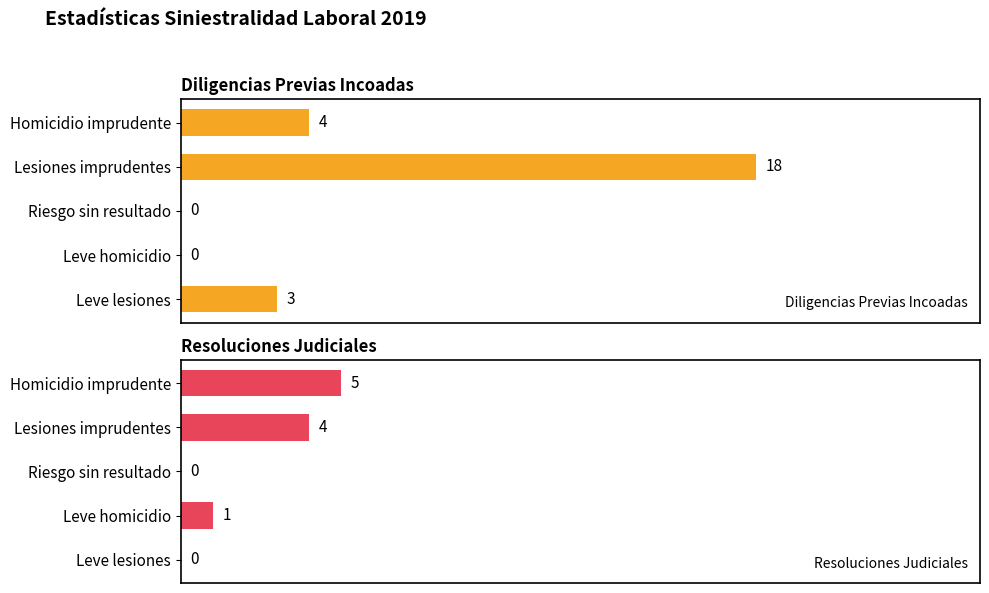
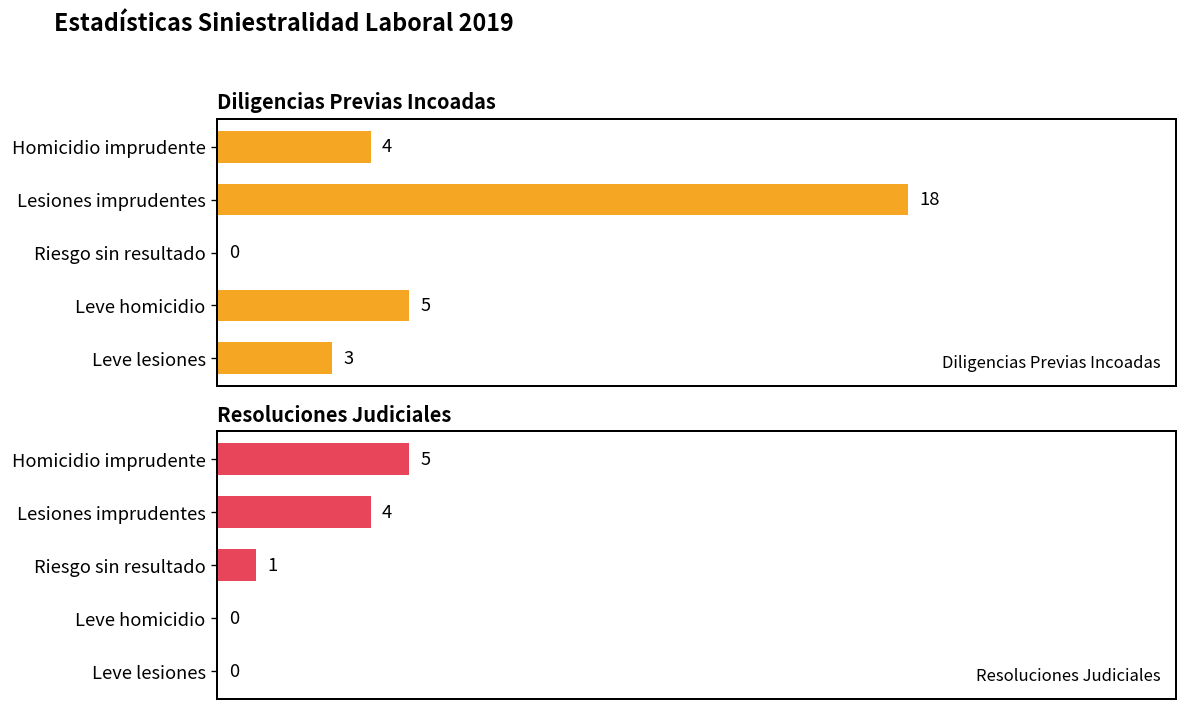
  {
    "Diligencias Previas Incoadas": {
      "Homicidio imprudente": 4,
      "Lesiones imprudentes": 18,
      "Riesgo sin resultado": 0,
-     "Leve homicidio": 0,
+     "Leve homicidio": 5,
      "Leve lesiones": 3
    },
    "Resoluciones Judiciales": {
      "Homicidio imprudente": 5,
      "Lesiones imprudentes": 4,
-     "Riesgo sin resultado": 0,
-     "Leve homicidio": 1,
+     "Riesgo sin resultado": 1,
+     "Leve homicidio": 0,
      "Leve lesiones": 0
    }
  }
